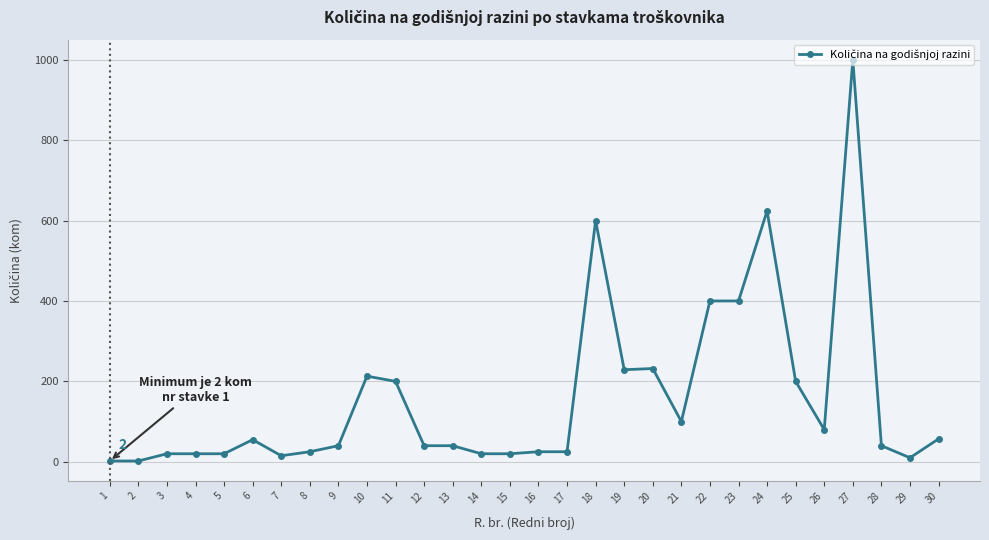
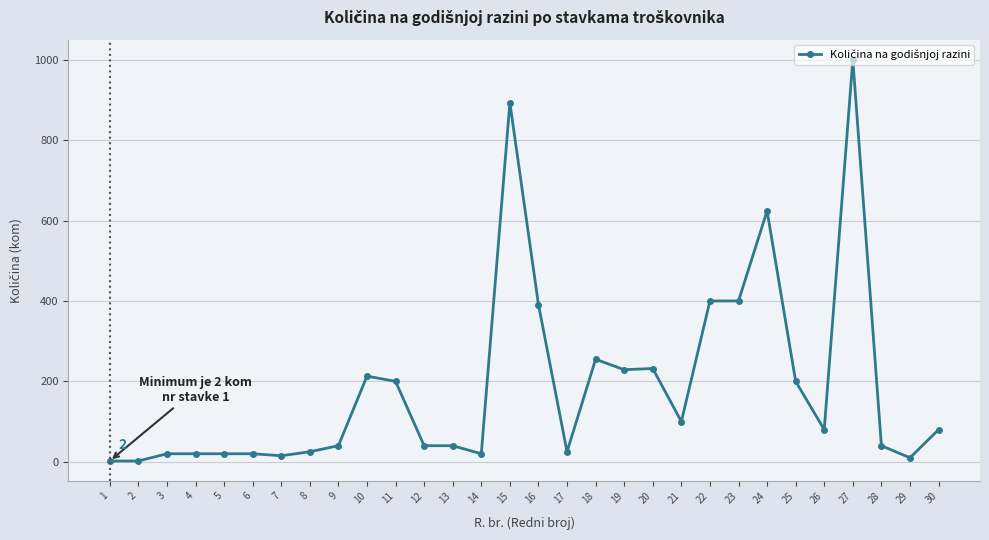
  {
-   "6": 60,
+   "6": 20,
    "7": 20,
    "8": 30,
    "9": 40,
    "10": 210,
    "11": 200,
    "12": 40,
    "13": 40,
    "14": 20,
-   "15": 20,
-   "16": 30,
+   "15": 890,
+   "16": 390,
    "17": 30,
-   "18": 600,
+   "18": 260,
    "19": 230,
    "20": 230,
    "21": 100,
    "22": 400,
    "23": 400,
    "24": 620,
    "25": 200,
    "26": 80,
    "28": 40,
    "29": 10,
-   "30": 60
+   "30": 80
  }
